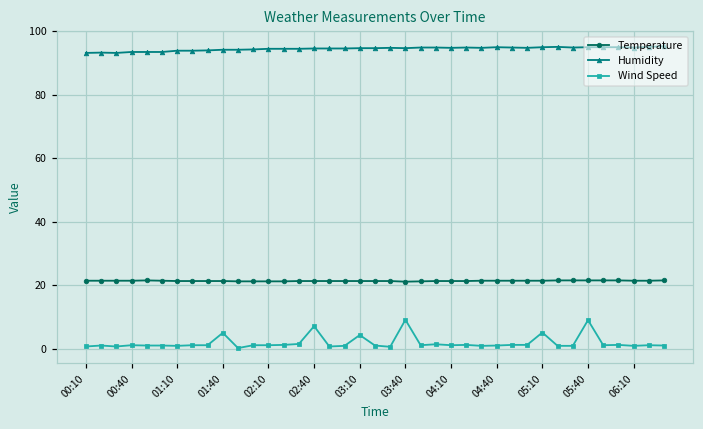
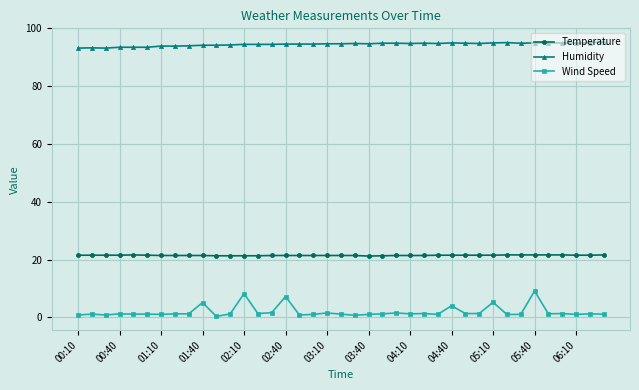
  {
    "Wind Speed": {
      "00:10": 1,
      "00:40": 1,
      "01:10": 1,
      "01:40": 5,
-     "02:10": 1,
+     "02:10": 8,
      "02:40": 7,
-     "03:10": 4,
-     "03:40": 9,
+     "03:10": 2,
+     "03:40": 1,
      "04:10": 1,
-     "04:40": 1,
+     "04:40": 4,
      "05:10": 5,
      "05:40": 9,
      "06:10": 1
    }
  }
